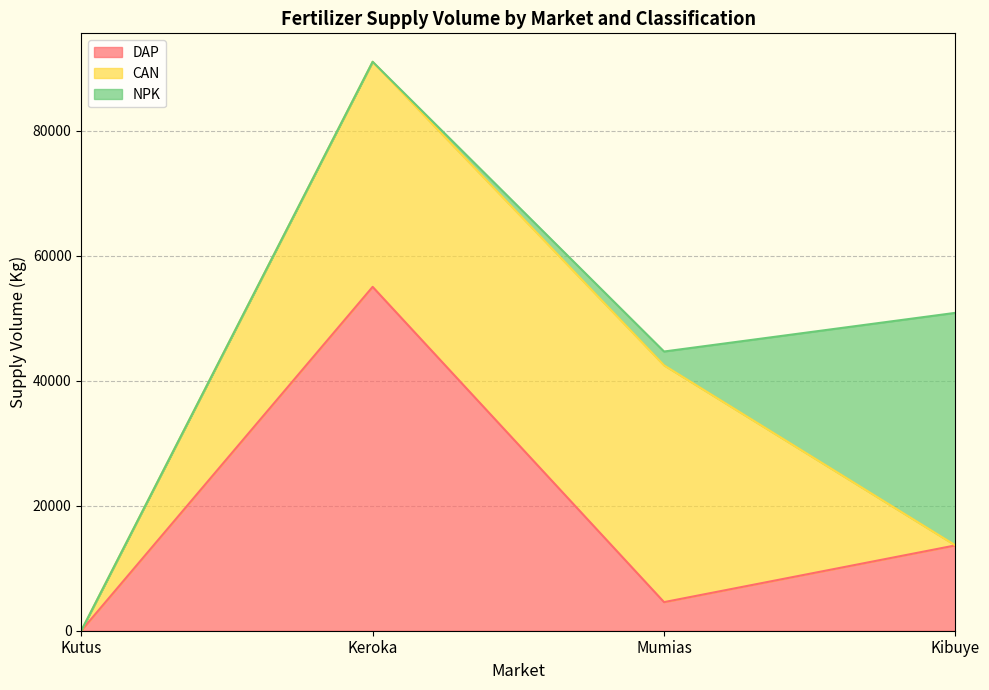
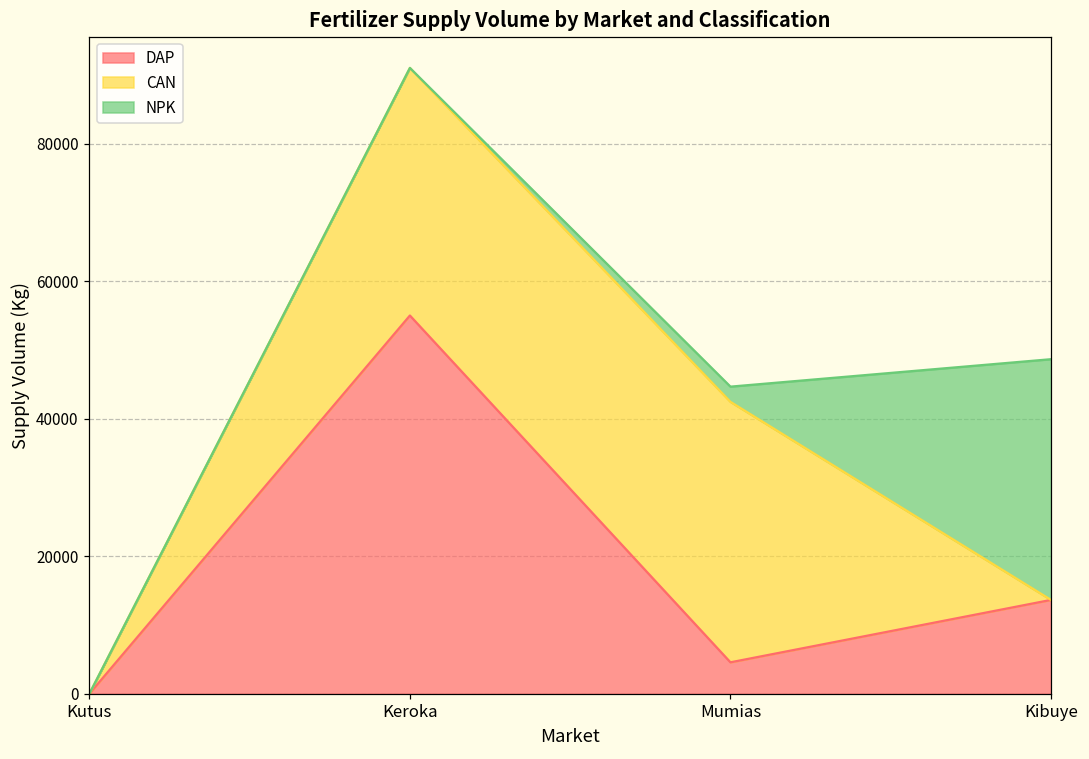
  {
    "DAP": {
      "Keroka": 55000,
      "Mumias": 5000
    },
    "CAN": {
      "Mumias": 38000
    },
    "NPK": {
      "Mumias": 2000,
-     "Kibuye": 37000
+     "Kibuye": 35000
    }
  }
